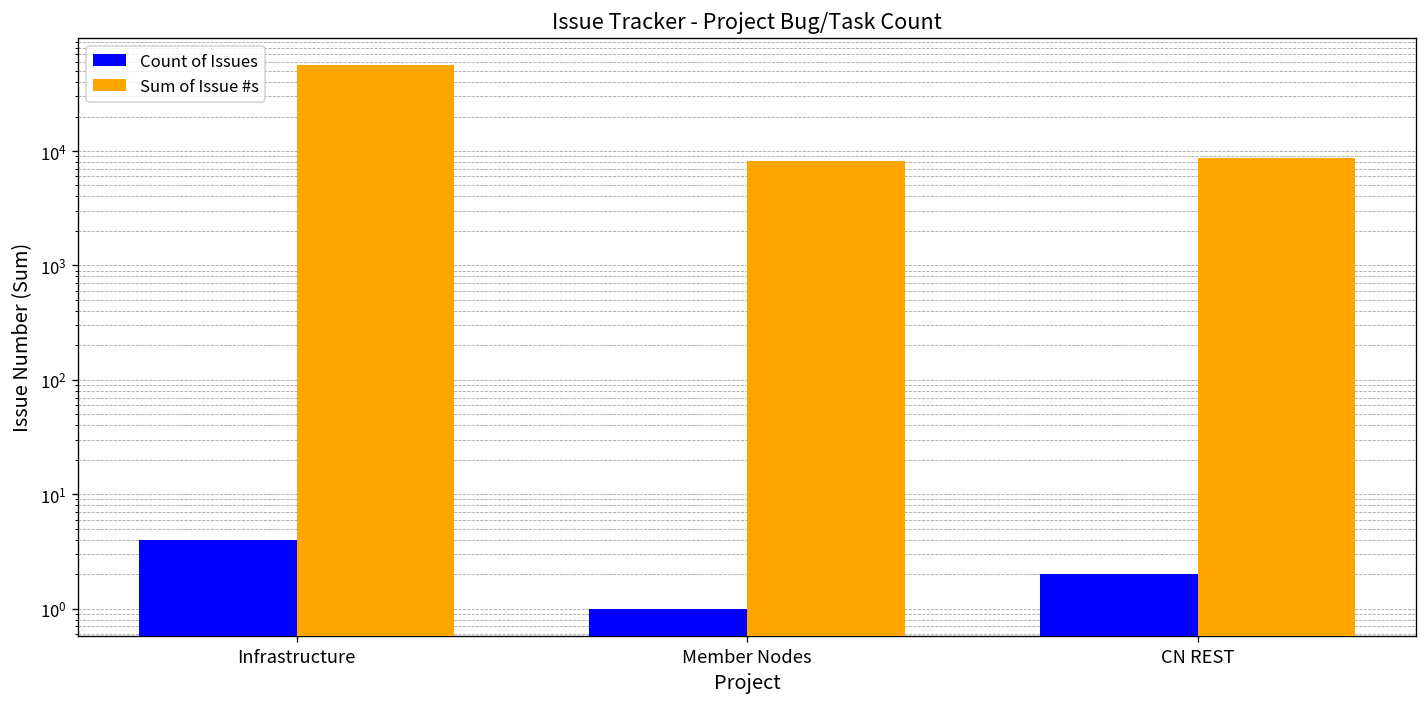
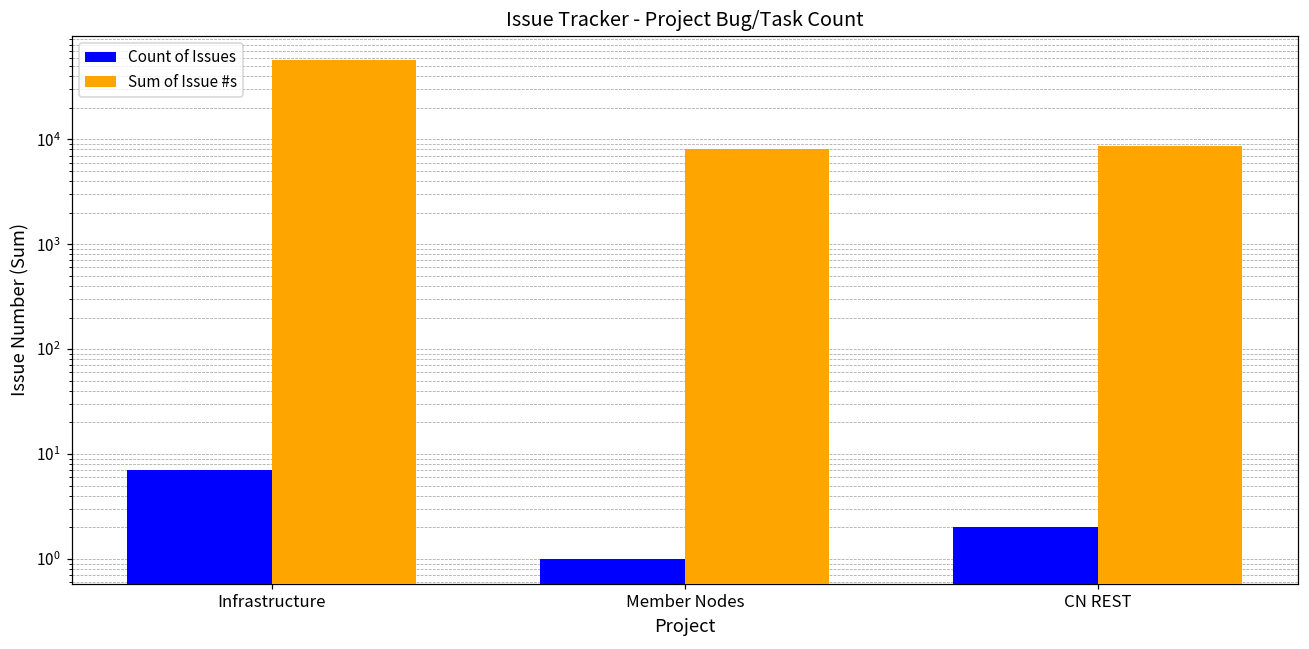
  {
    "Count of Issues": {
-     "Infrastructure": 4,
+     "Infrastructure": 7,
      "Member Nodes": 1,
      "CN REST": 2
    },
    "Sum of Issue #s": {
      "Infrastructure": 60000,
      "Member Nodes": 8000,
      "CN REST": 9000
    }
  }
